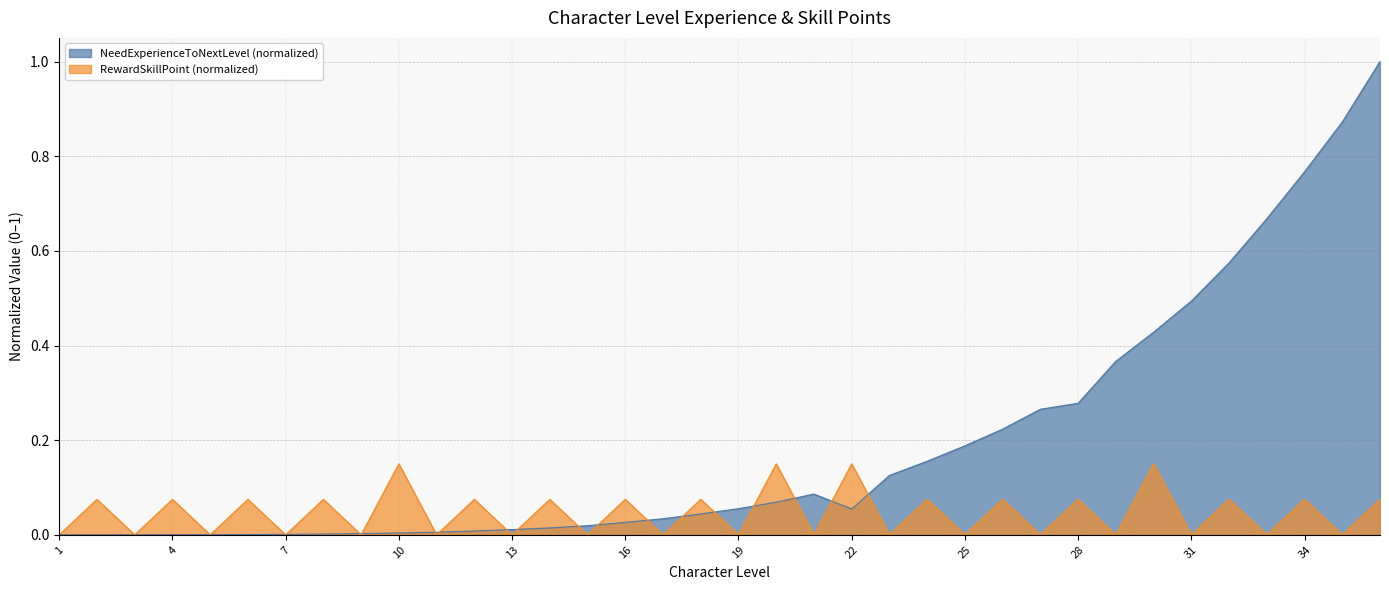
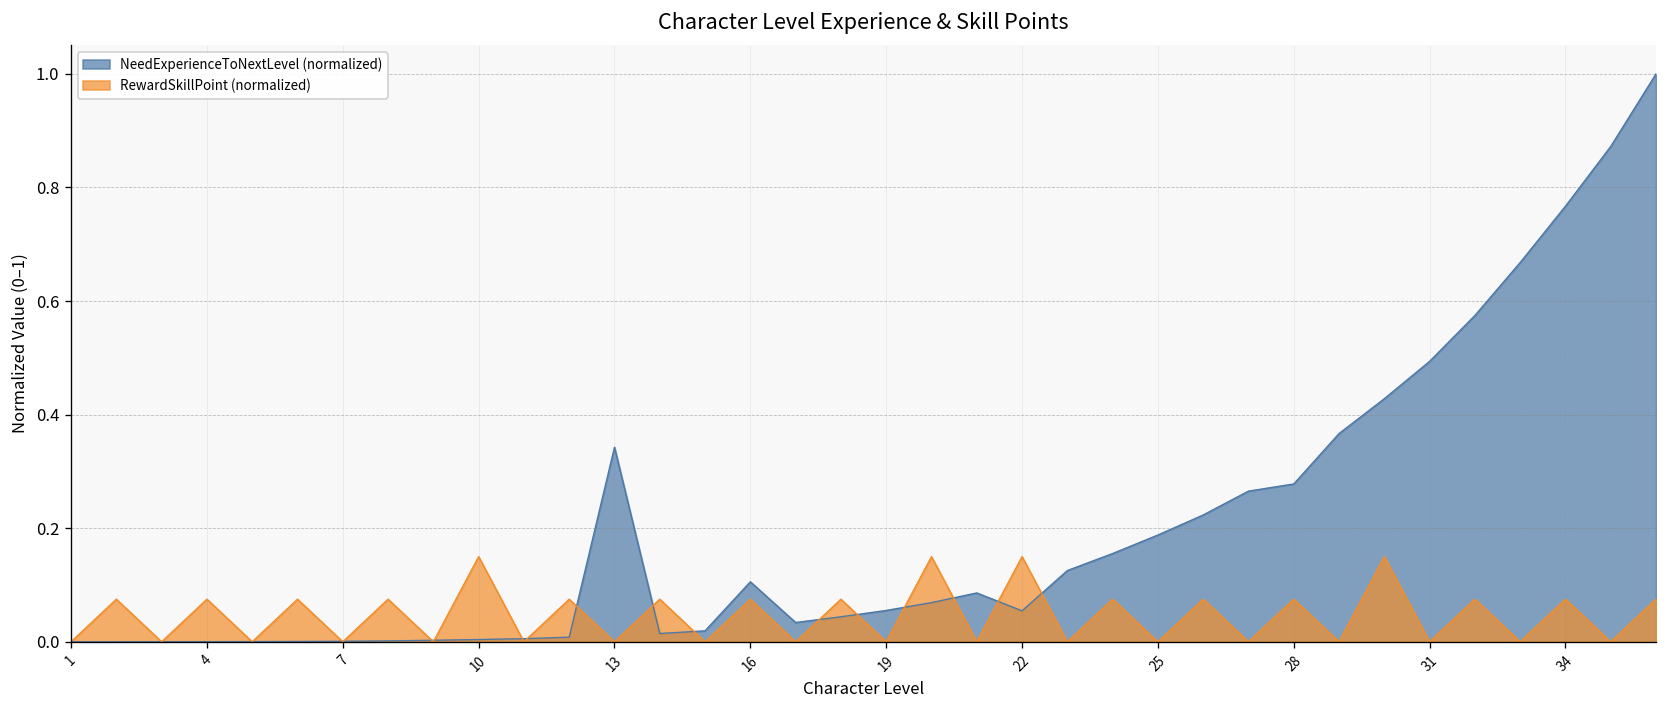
  {
    "NeedExperienceToNextLevel (normalized)": {
      "4": 0.00,
      "10": 0.00,
-     "13": 0.01,
-     "16": 0.03,
+     "13": 0.34,
+     "16": 0.11,
      "19": 0.06,
      "22": 0.05,
      "25": 0.19,
      "28": 0.28,
      "31": 0.49,
      "34": 0.77
    },
    "RewardSkillPoint (normalized)": {
      "4": 0.08,
      "10": 0.15,
      "13": 0.00,
      "16": 0.08,
      "19": 0.00,
      "22": 0.15,
      "25": 0.00,
      "28": 0.08,
      "31": 0.00,
      "34": 0.08
    }
  }
